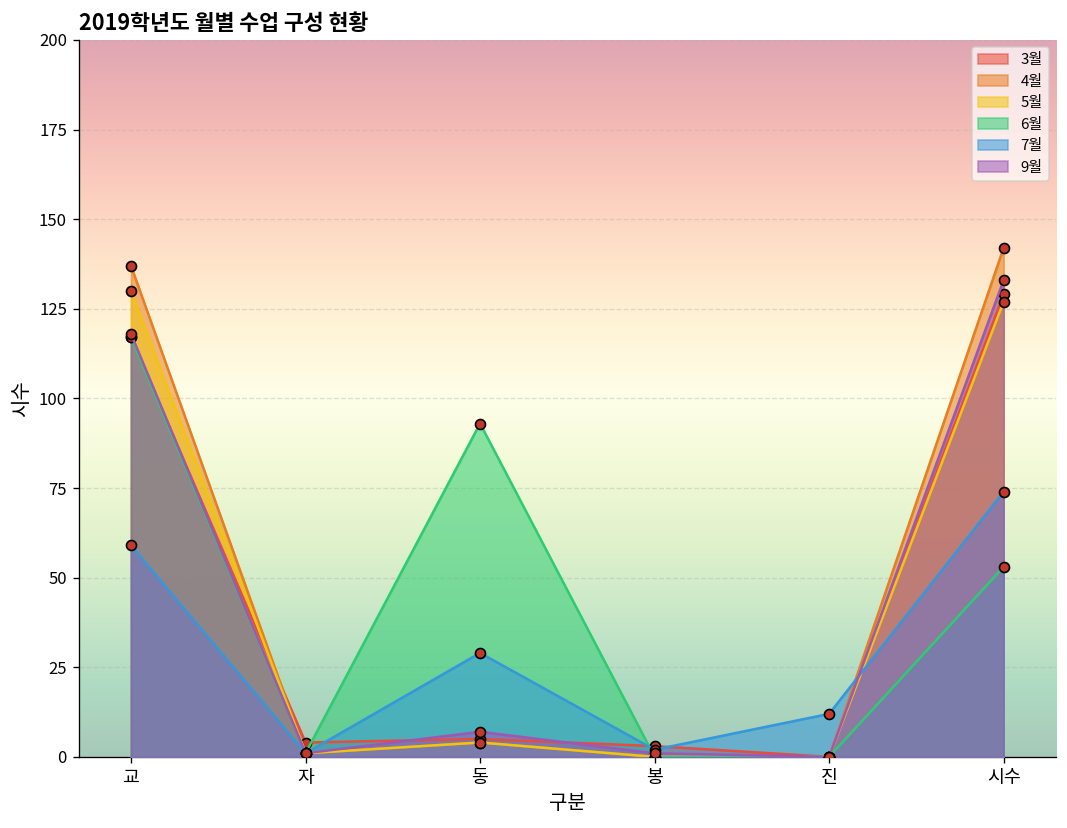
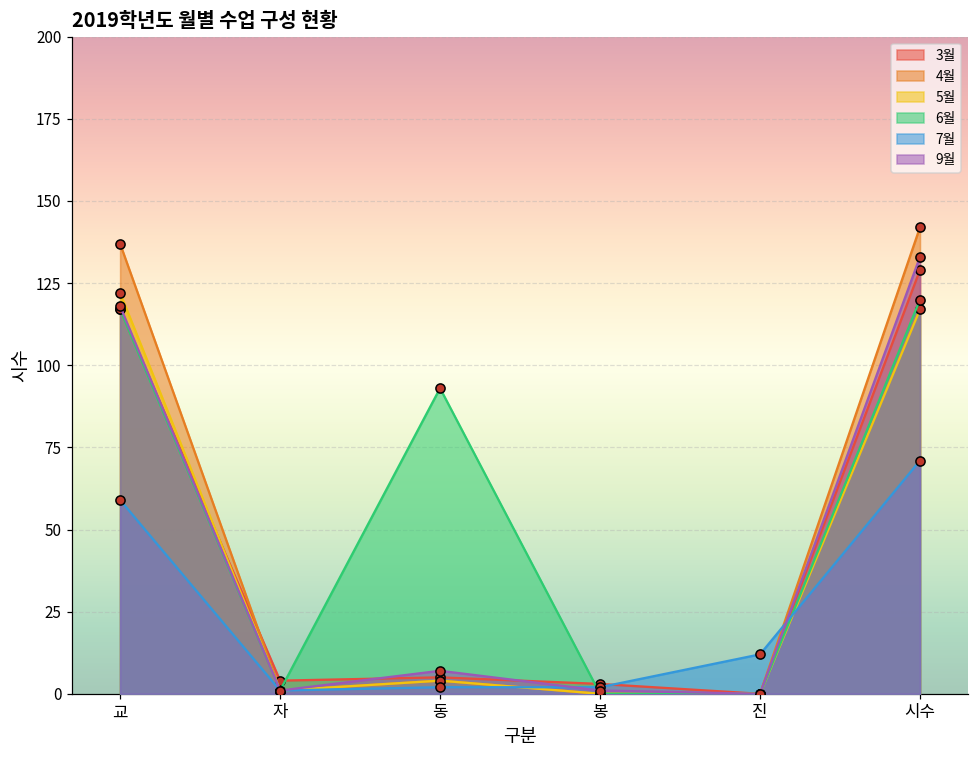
  {
    "5월": {
-     "교": 130,
-     "시수": 127
+     "교": 122,
+     "시수": 117
    },
    "6월": {
      "동": 93,
-     "시수": 53
+     "시수": 120
    },
    "7월": {
      "교": 59,
-     "동": 29,
+     "동": 2,
      "봉": 2,
      "진": 12,
-     "시수": 74
+     "시수": 71
    },
    "9월": {
      "교": 118,
      "동": 7,
      "봉": 1,
      "시수": 133
    }
  }
